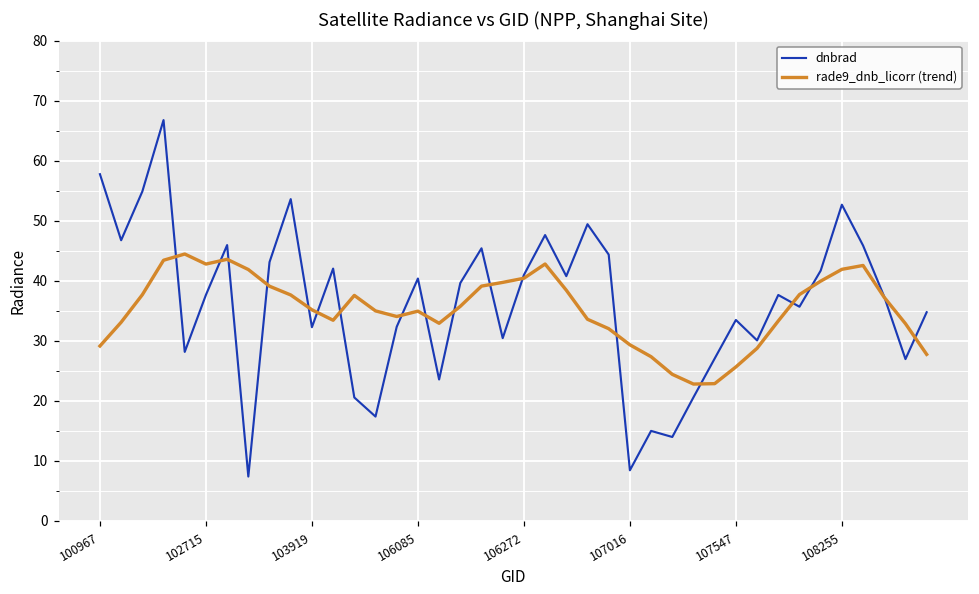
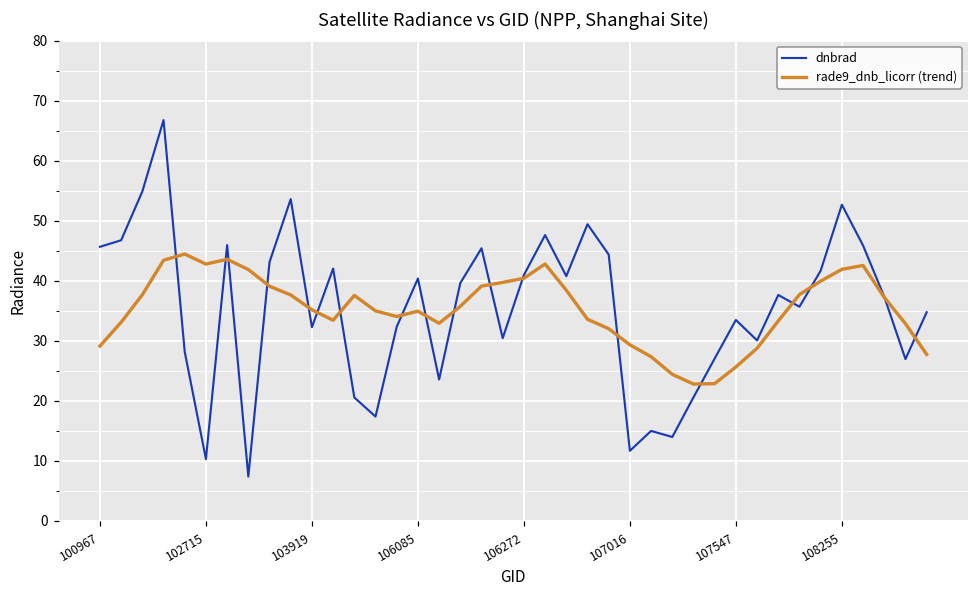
  {
    "dnbrad": {
-     "100967": 58,
-     "102715": 38,
+     "100967": 46,
+     "102715": 10,
      "103919": 32,
      "106085": 40,
      "106272": 41,
-     "107016": 8,
+     "107016": 12,
      "107547": 33,
      "108255": 53
    },
    "rade9_dnb_licorr (trend)": {
      "100967": 29,
      "102715": 43,
      "103919": 35,
      "106085": 35,
      "106272": 40,
      "107016": 29,
      "107547": 26,
      "108255": 42
    }
  }
